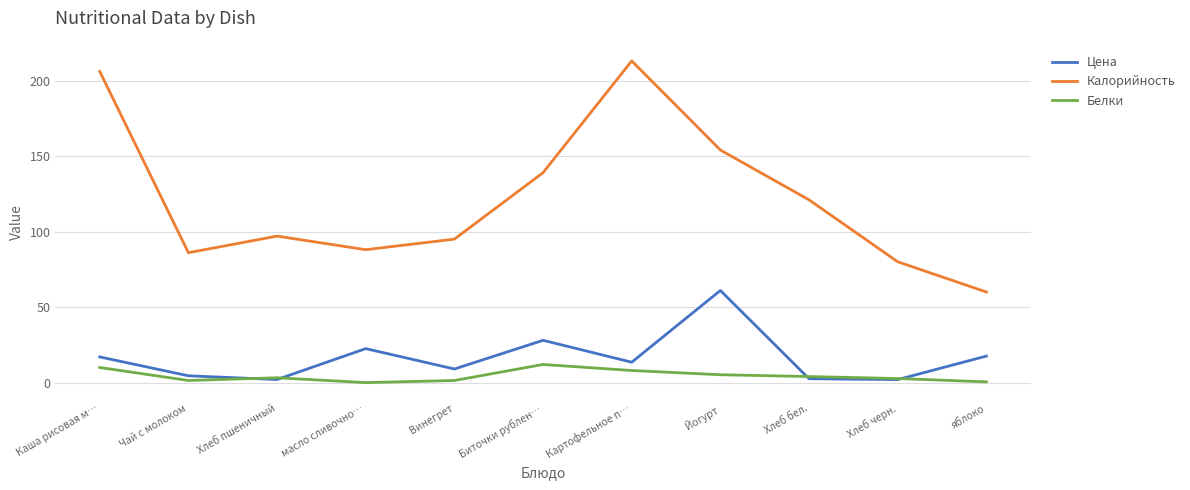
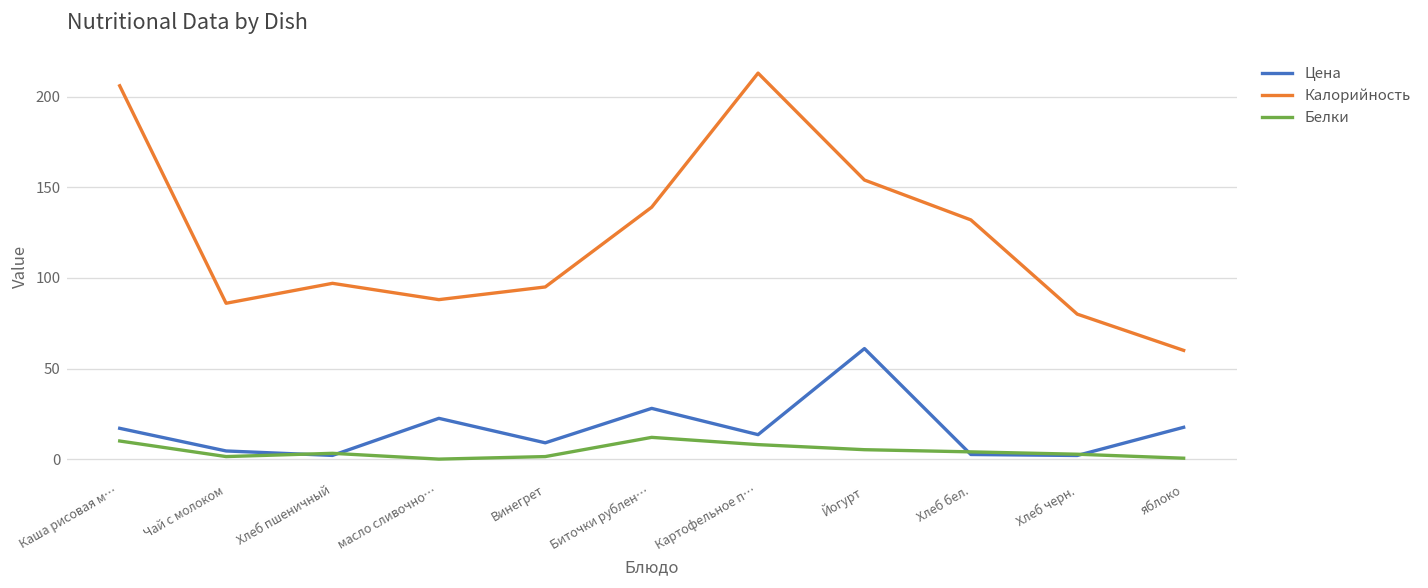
  {
    "Цена": {
      "Каша рисовая м…": 17,
      "Чай с молоком": 5,
      "масло сливочно…": 23,
      "Винегрет": 9,
      "Биточки рублен…": 28,
      "Картофельное п…": 14,
      "Йогурт": 61,
      "яблоко": 18
    },
    "Калорийность": {
      "Каша рисовая м…": 206,
      "Чай с молоком": 86,
      "Хлеб пшеничный": 97,
      "масло сливочно…": 88,
      "Винегрет": 95,
      "Биточки рублен…": 139,
      "Картофельное п…": 213,
      "Йогурт": 154,
-     "Хлеб бел.": 121,
+     "Хлеб бел.": 132,
      "Хлеб черн.": 80,
      "яблоко": 60
    },
    "Белки": {
      "Каша рисовая м…": 10,
      "Чай с молоком": 1,
      "масло сливочно…": 0,
      "Винегрет": 1,
      "Биточки рублен…": 12,
      "Картофельное п…": 8,
      "Йогурт": 5,
      "яблоко": 1
    }
  }
